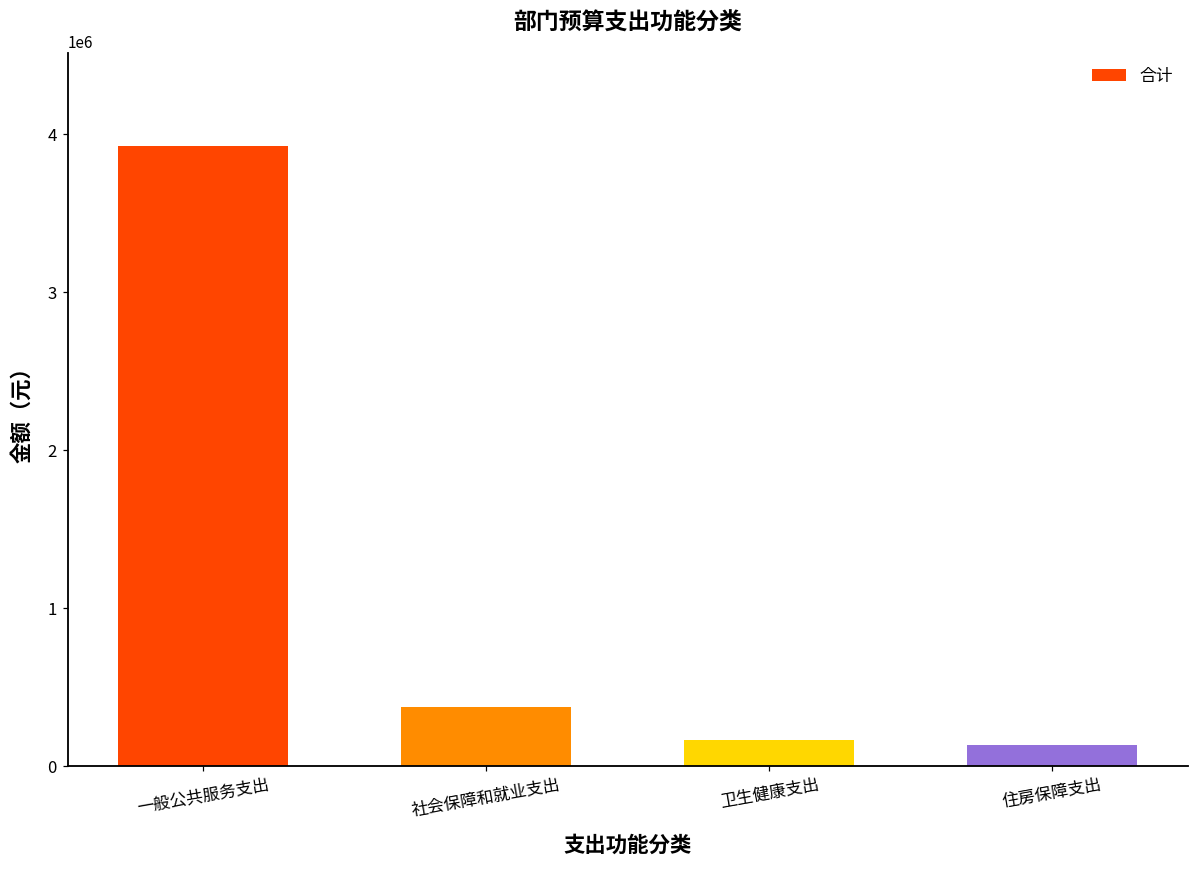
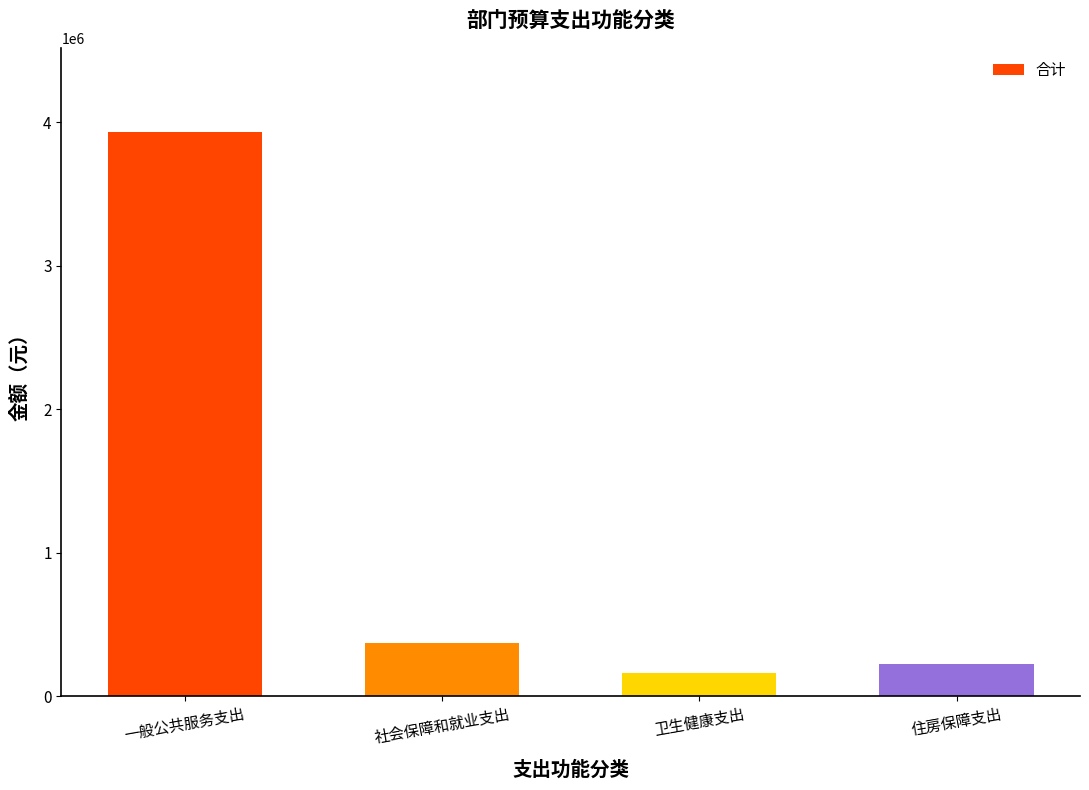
  {
    "一般公共服务支出": 3930000,
    "社会保障和就业支出": 370000,
    "卫生健康支出": 170000,
-   "住房保障支出": 140000
+   "住房保障支出": 220000
  }
